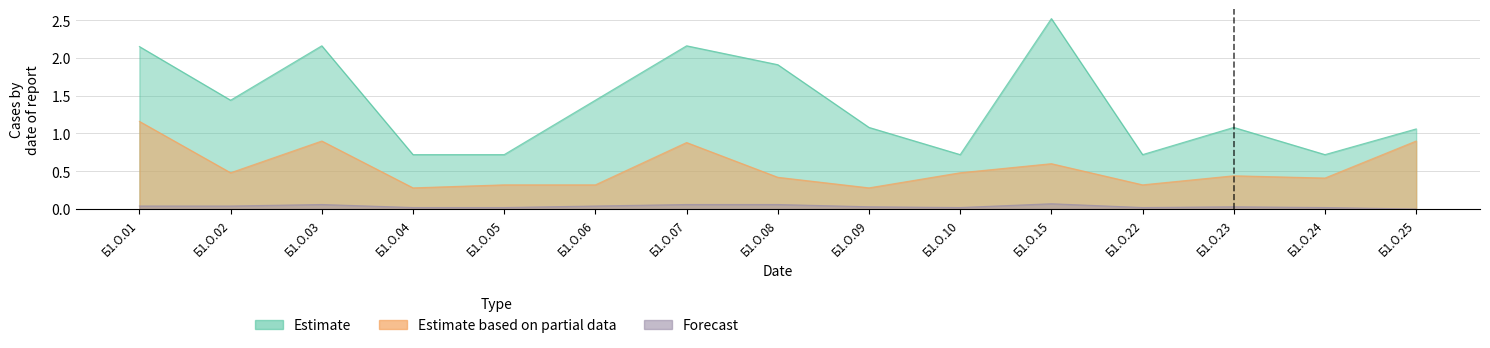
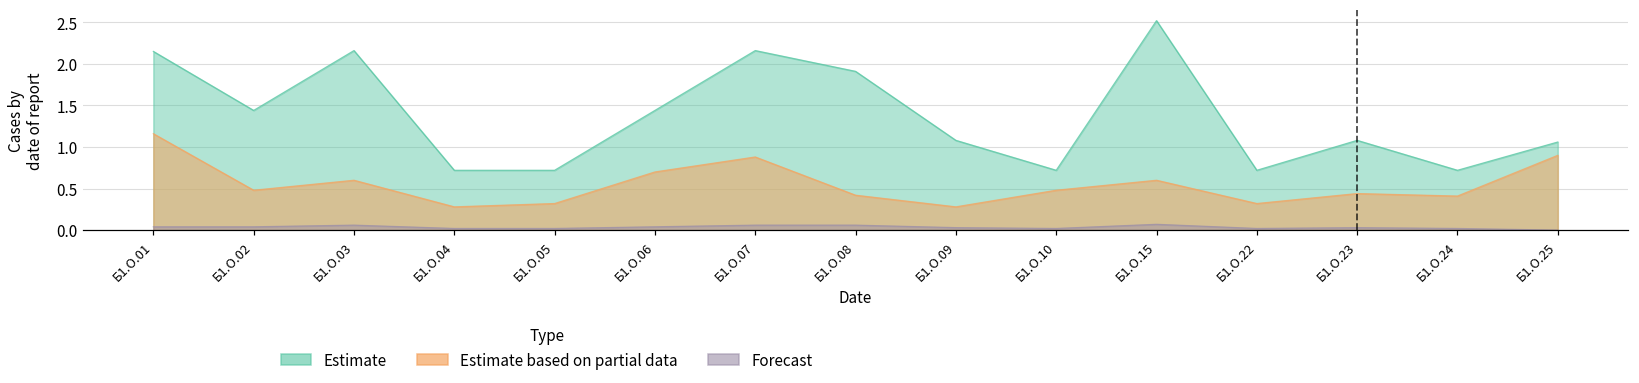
  {
    "Estimate": {
      "Б1.О.01": 2.2,
      "Б1.О.02": 1.4,
      "Б1.О.03": 2.2,
      "Б1.О.04": 0.7,
      "Б1.О.05": 0.7,
      "Б1.О.06": 1.4,
      "Б1.О.07": 2.2,
      "Б1.О.08": 1.9,
      "Б1.О.09": 1.1,
      "Б1.О.10": 0.7,
      "Б1.О.15": 2.5,
      "Б1.О.22": 0.7,
      "Б1.О.23": 1.1,
      "Б1.О.24": 0.7,
      "Б1.О.25": 1.1
    },
    "Estimate based on partial data": {
      "Б1.О.01": 1.2,
      "Б1.О.02": 0.5,
-     "Б1.О.03": 0.9,
+     "Б1.О.03": 0.6,
      "Б1.О.04": 0.3,
      "Б1.О.05": 0.3,
-     "Б1.О.06": 0.3,
+     "Б1.О.06": 0.7,
      "Б1.О.07": 0.9,
      "Б1.О.08": 0.4,
      "Б1.О.09": 0.3,
      "Б1.О.10": 0.5,
      "Б1.О.15": 0.6,
      "Б1.О.22": 0.3,
      "Б1.О.23": 0.4,
      "Б1.О.24": 0.4,
      "Б1.О.25": 0.9
    },
    "Forecast": {
      "Б1.О.01": 0.0,
      "Б1.О.02": 0.0,
      "Б1.О.03": 0.1,
      "Б1.О.04": 0.0,
      "Б1.О.05": 0.0,
      "Б1.О.06": 0.0,
      "Б1.О.07": 0.1,
      "Б1.О.08": 0.1,
      "Б1.О.09": 0.0,
      "Б1.О.10": 0.0,
      "Б1.О.15": 0.1,
      "Б1.О.22": 0.0,
      "Б1.О.23": 0.0,
      "Б1.О.24": 0.0,
      "Б1.О.25": 0.0
    }
  }
